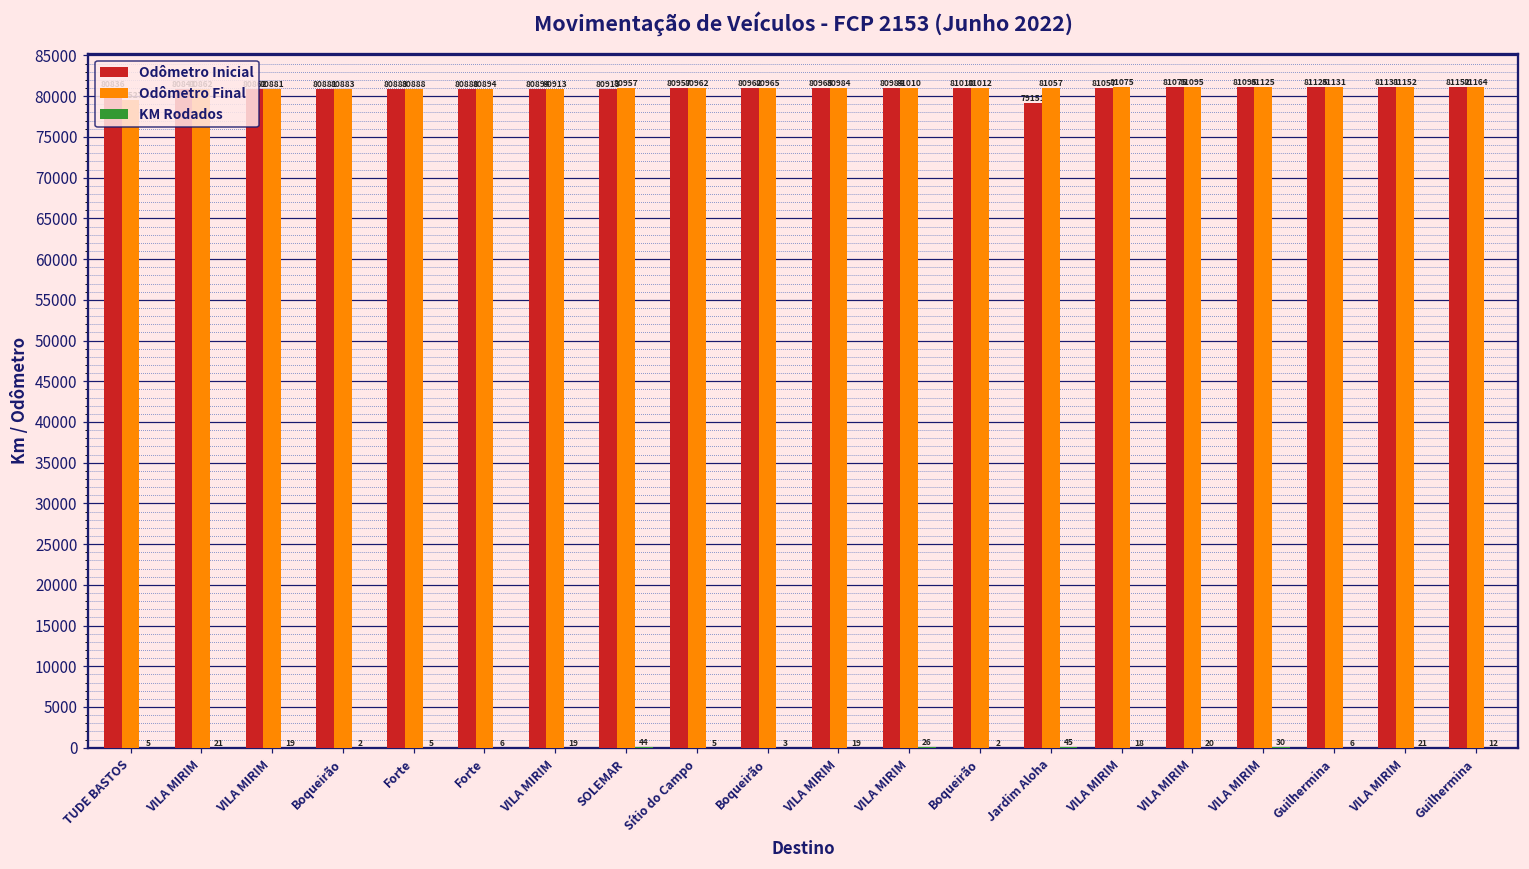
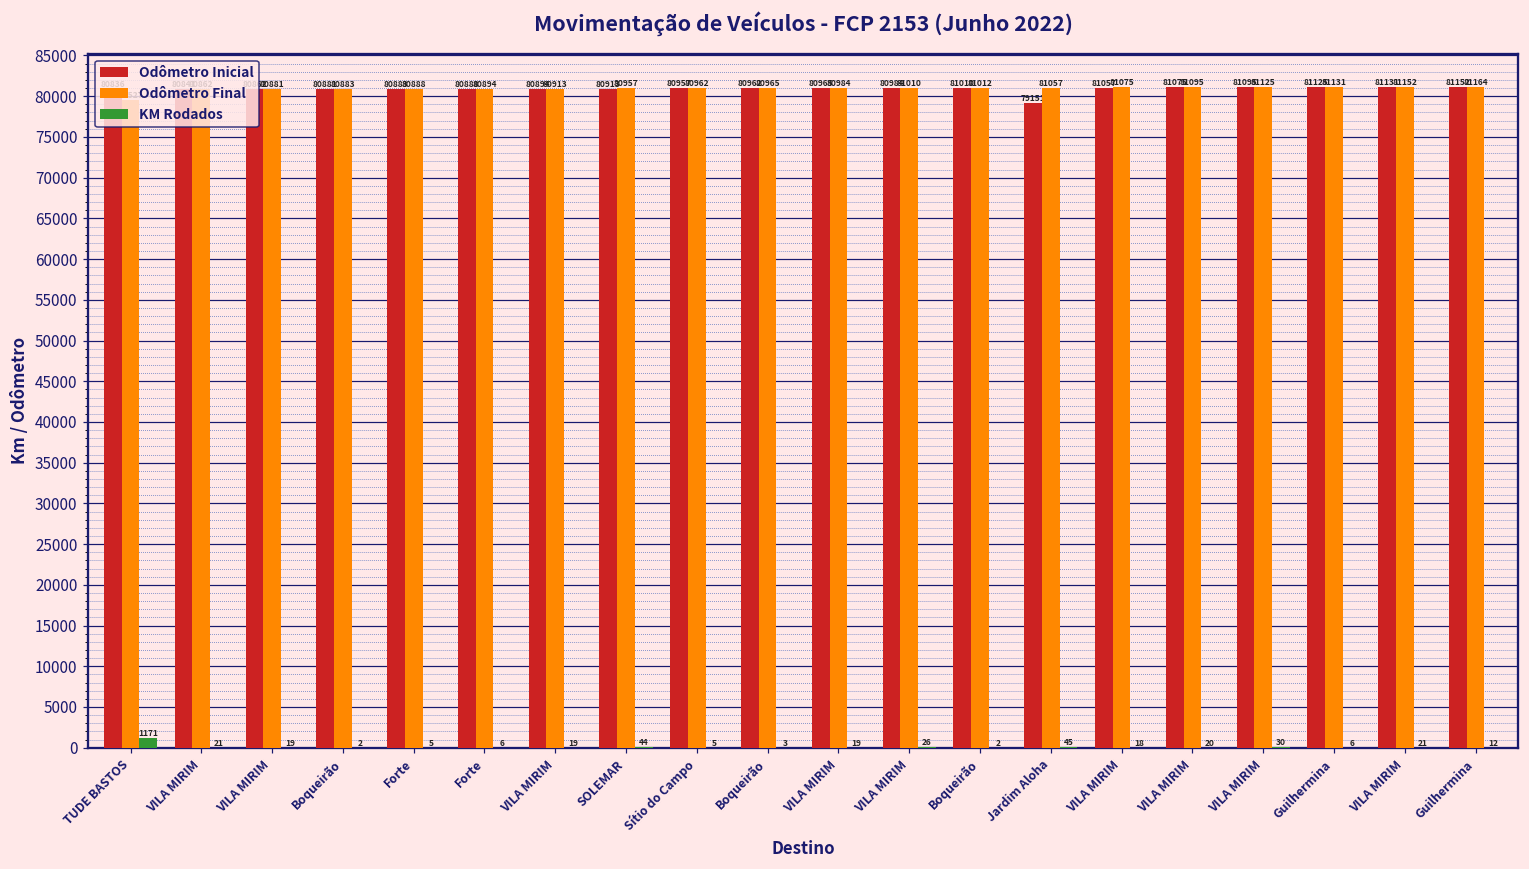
  {
    "Odômetro Inicial": {
      "Jardim Aloha": 79151
    },
    "Odômetro Final": {
      "Jardim Aloha": 81057
    },
    "KM Rodados": {
-     "TUDE BASTOS": 5,
+     "TUDE BASTOS": 1171,
      "SOLEMAR": 44,
      "Sítio do Campo": 5,
      "Jardim Aloha": 45
    }
  }
